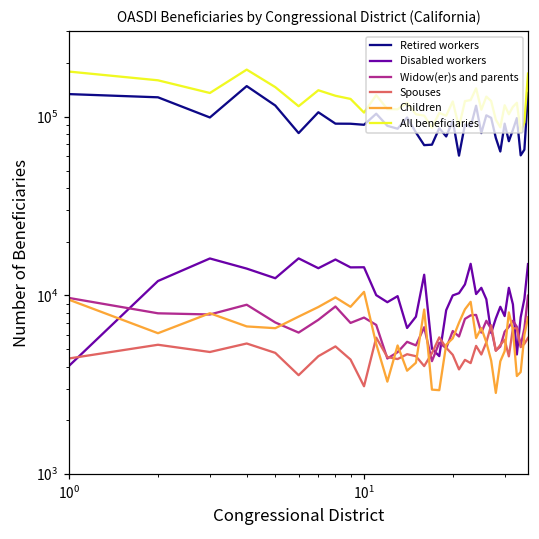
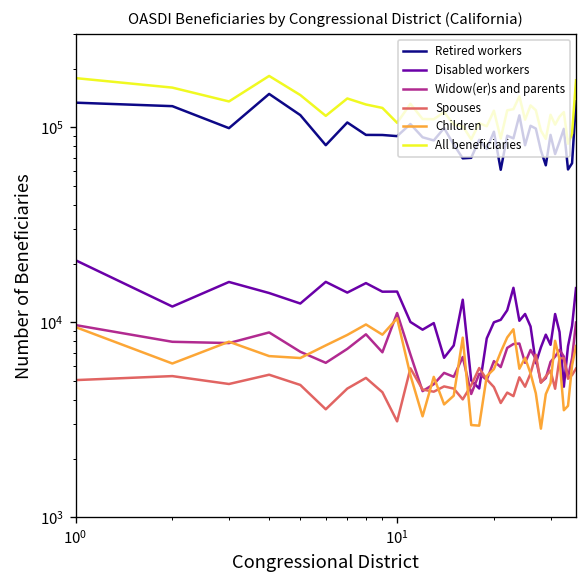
  {
    "Retired workers": {
      "10^0": 130000,
      "10^1": 90000
    },
    "Disabled workers": {
-     "10^0": 4100,
+     "10^0": 21000,
      "10^1": 14000
    },
    "Widow(er)s and parents": {
-     "10^1": 8000
+     "10^1": 11000
    },
    "Spouses": {
-     "10^0": 4400,
+     "10^0": 5100,
      "10^1": 3100
    },
    "Children": {
      "10^1": 10000
    },
    "All beneficiaries": {
      "10^0": 180000,
      "10^1": 110000
    }
  }
